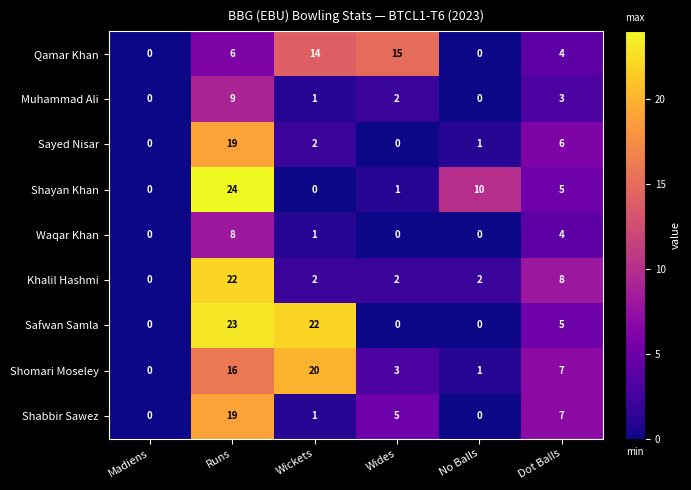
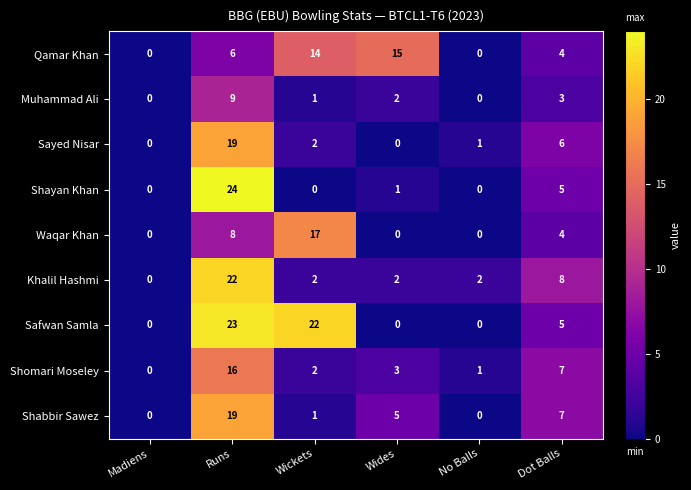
  {
    "Qamar Khan": {
      "Madiens": 0,
      "Runs": 6,
      "Wickets": 14,
      "Wides": 15,
      "No Balls": 0,
      "Dot Balls": 4
    },
    "Muhammad Ali": {
      "Madiens": 0,
      "Runs": 9,
      "Wickets": 1,
      "Wides": 2,
      "No Balls": 0,
      "Dot Balls": 3
    },
    "Sayed Nisar": {
      "Madiens": 0,
      "Runs": 19,
      "Wickets": 2,
      "Wides": 0,
      "No Balls": 1,
      "Dot Balls": 6
    },
    "Shayan Khan": {
      "Madiens": 0,
      "Runs": 24,
      "Wickets": 0,
      "Wides": 1,
-     "No Balls": 10,
+     "No Balls": 0,
      "Dot Balls": 5
    },
    "Waqar Khan": {
      "Madiens": 0,
      "Runs": 8,
-     "Wickets": 1,
+     "Wickets": 17,
      "Wides": 0,
      "No Balls": 0,
      "Dot Balls": 4
    },
    "Khalil Hashmi": {
      "Madiens": 0,
      "Runs": 22,
      "Wickets": 2,
      "Wides": 2,
      "No Balls": 2,
      "Dot Balls": 8
    },
    "Safwan Samla": {
      "Madiens": 0,
      "Runs": 23,
      "Wickets": 22,
      "Wides": 0,
      "No Balls": 0,
      "Dot Balls": 5
    },
    "Shomari Moseley": {
      "Madiens": 0,
      "Runs": 16,
-     "Wickets": 20,
+     "Wickets": 2,
      "Wides": 3,
      "No Balls": 1,
      "Dot Balls": 7
    },
    "Shabbir Sawez": {
      "Madiens": 0,
      "Runs": 19,
      "Wickets": 1,
      "Wides": 5,
      "No Balls": 0,
      "Dot Balls": 7
    }
  }
